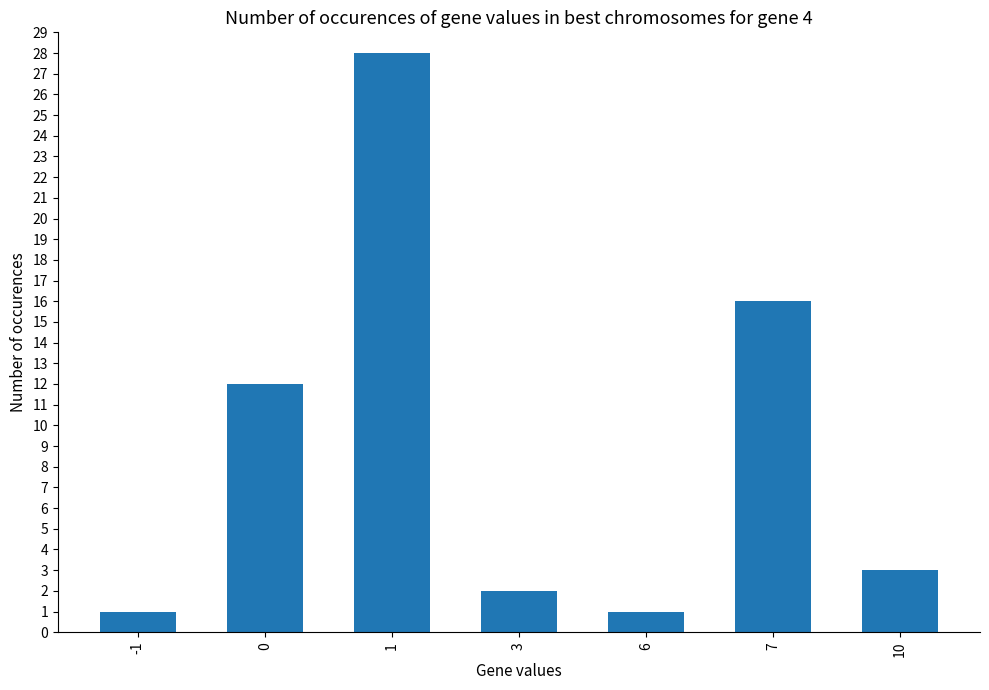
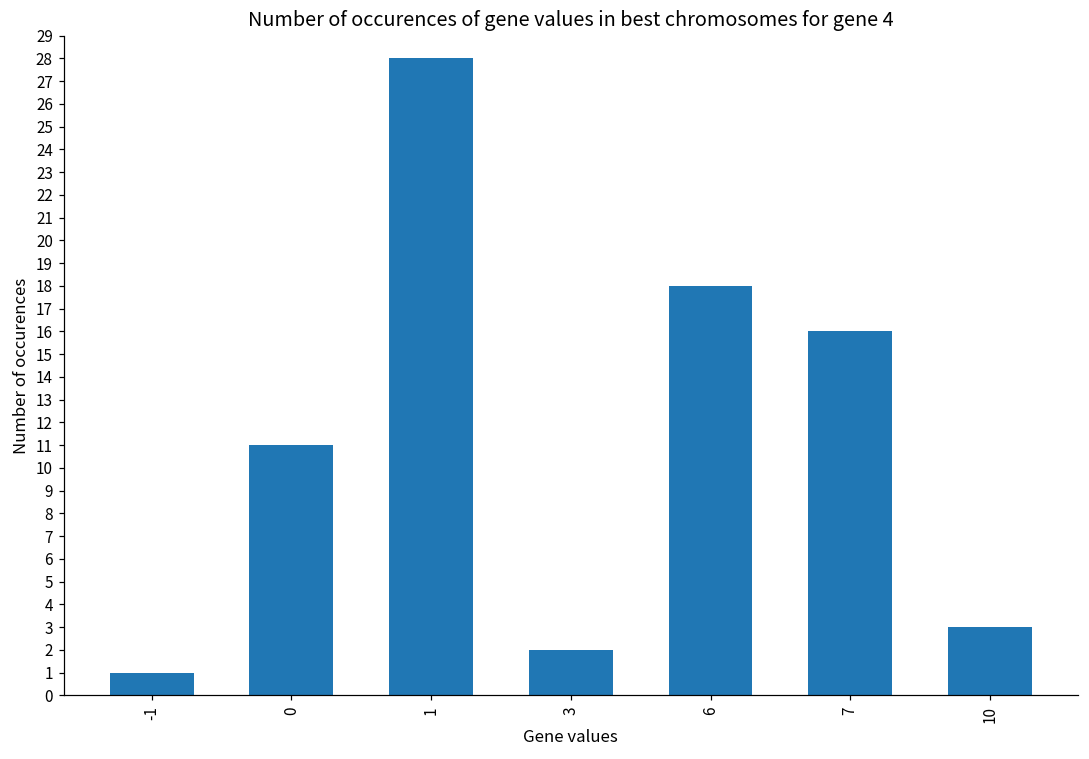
  {
    "-1": 1,
-   "0": 12,
+   "0": 11,
    "1": 28,
    "3": 2,
-   "6": 1,
+   "6": 18,
    "7": 16,
    "10": 3
  }
